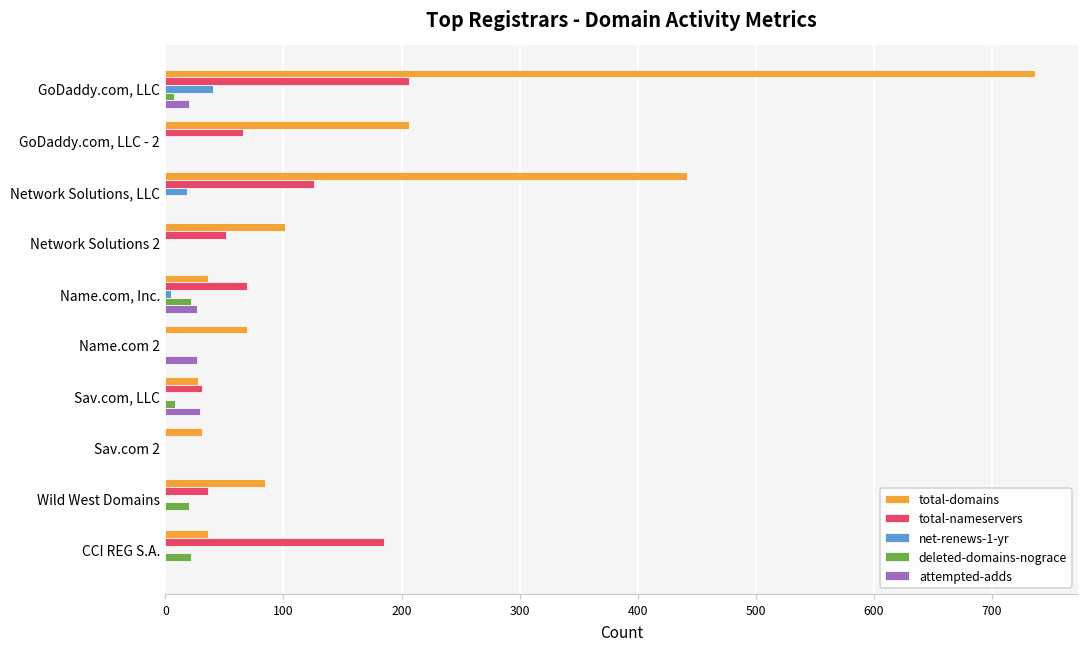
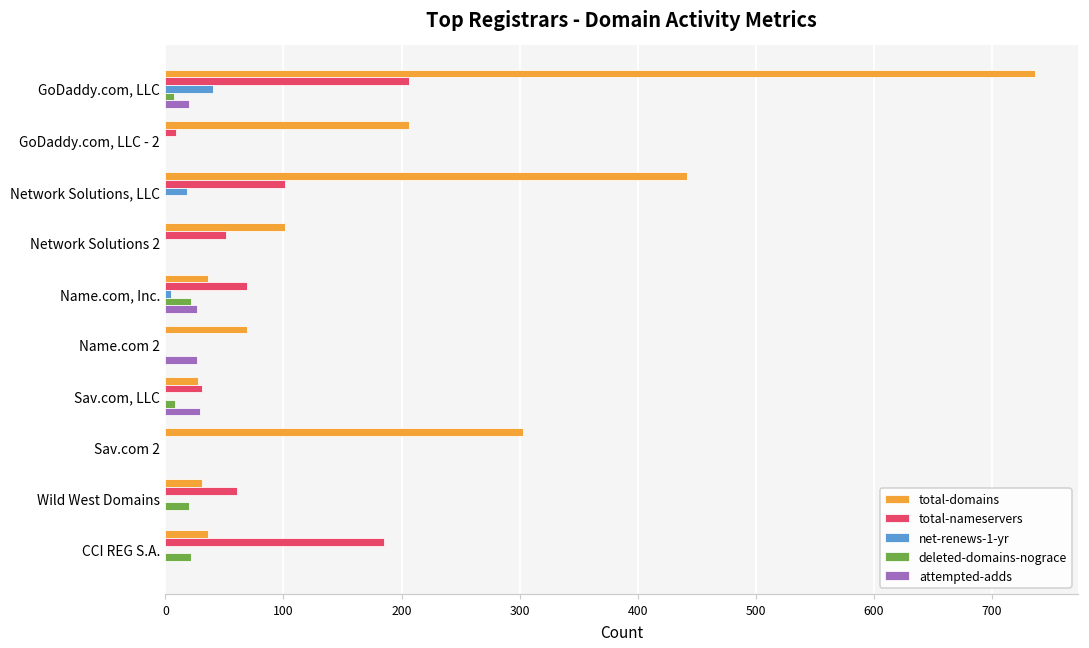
  {
    "total-domains": {
      "GoDaddy.com, LLC": 736,
      "GoDaddy.com, LLC - 2": 206,
      "Network Solutions, LLC": 442,
      "Network Solutions 2": 101,
      "Name.com, Inc.": 36,
      "Name.com 2": 69,
      "Sav.com, LLC": 28,
-     "Sav.com 2": 31,
-     "Wild West Domains": 84,
+     "Sav.com 2": 303,
+     "Wild West Domains": 31,
      "CCI REG S.A.": 36
    },
    "total-nameservers": {
      "GoDaddy.com, LLC": 206,
-     "GoDaddy.com, LLC - 2": 66,
-     "Network Solutions, LLC": 126,
+     "GoDaddy.com, LLC - 2": 9,
+     "Network Solutions, LLC": 101,
      "Network Solutions 2": 51,
      "Name.com, Inc.": 69,
      "Name.com 2": 0,
      "Sav.com, LLC": 31,
      "Sav.com 2": 0,
-     "Wild West Domains": 36,
+     "Wild West Domains": 61,
      "CCI REG S.A.": 185
    },
    "net-renews-1-yr": {
      "GoDaddy.com, LLC": 40,
      "GoDaddy.com, LLC - 2": 0,
      "Network Solutions, LLC": 18,
      "Network Solutions 2": 0,
      "Name.com, Inc.": 5,
      "Name.com 2": 0,
      "Sav.com, LLC": 0,
      "Sav.com 2": 0,
      "Wild West Domains": 0,
      "CCI REG S.A.": 0
    },
    "deleted-domains-nograce": {
      "GoDaddy.com, LLC": 7,
      "GoDaddy.com, LLC - 2": 0,
      "Network Solutions, LLC": 0,
      "Network Solutions 2": 0,
      "Name.com, Inc.": 22,
      "Name.com 2": 0,
      "Sav.com, LLC": 8,
      "Sav.com 2": 0,
      "Wild West Domains": 20,
      "CCI REG S.A.": 22
    },
    "attempted-adds": {
      "GoDaddy.com, LLC": 20,
      "GoDaddy.com, LLC - 2": 0,
      "Network Solutions, LLC": 0,
      "Network Solutions 2": 0,
      "Name.com, Inc.": 27,
      "Name.com 2": 27,
      "Sav.com, LLC": 29,
      "Sav.com 2": 0,
      "Wild West Domains": 0,
      "CCI REG S.A.": 0
    }
  }
